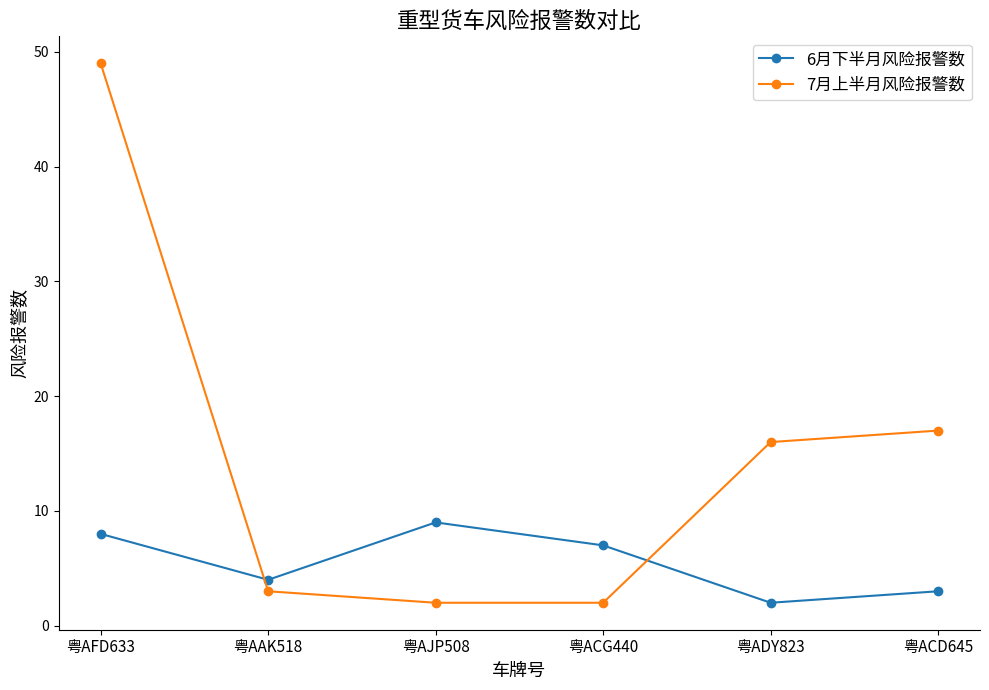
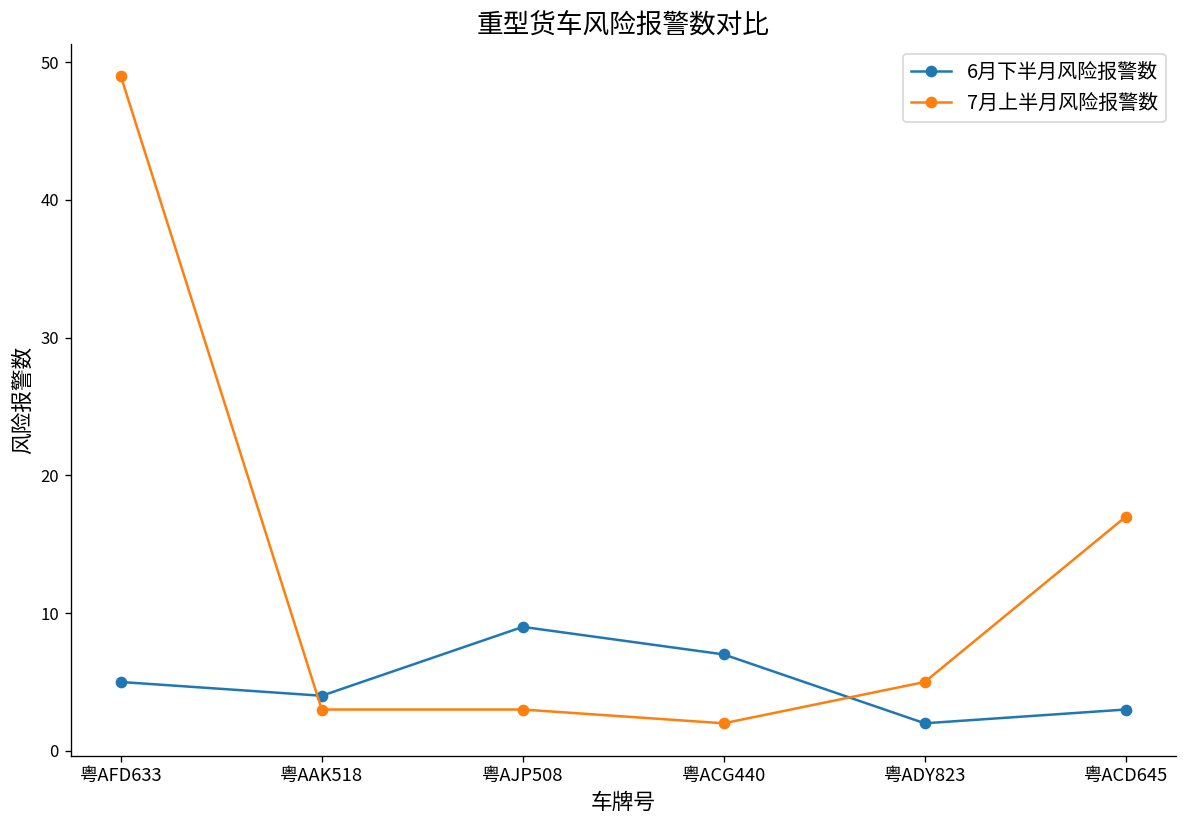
  {
    "6月下半月风险报警数": {
-     "粤AFD633": 8,
+     "粤AFD633": 5,
      "粤AAK518": 4,
      "粤AJP508": 9,
      "粤ACG440": 7,
      "粤ADY823": 2,
      "粤ACD645": 3
    },
    "7月上半月风险报警数": {
      "粤AFD633": 49,
      "粤AAK518": 3,
-     "粤AJP508": 2,
+     "粤AJP508": 3,
      "粤ACG440": 2,
-     "粤ADY823": 16,
+     "粤ADY823": 5,
      "粤ACD645": 17
    }
  }
